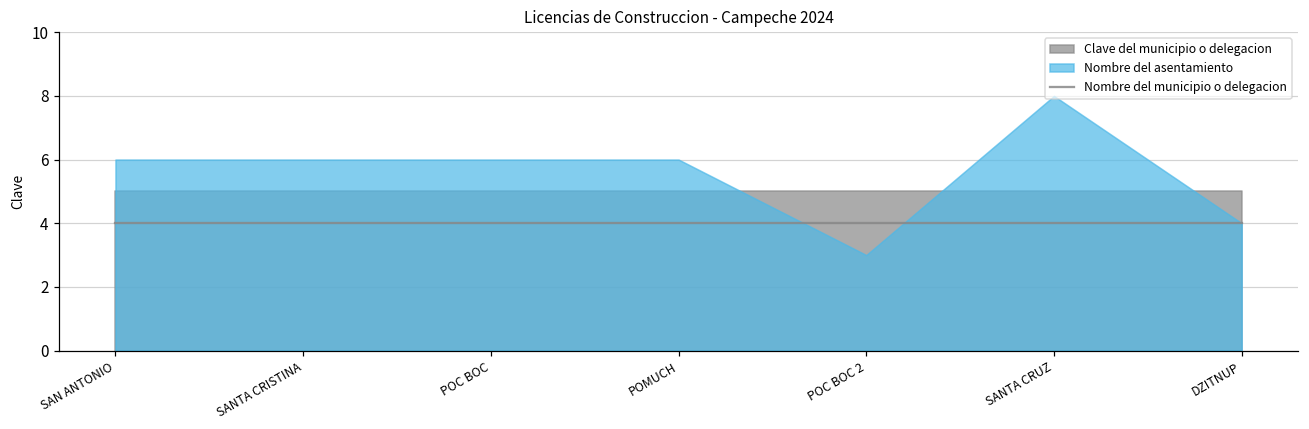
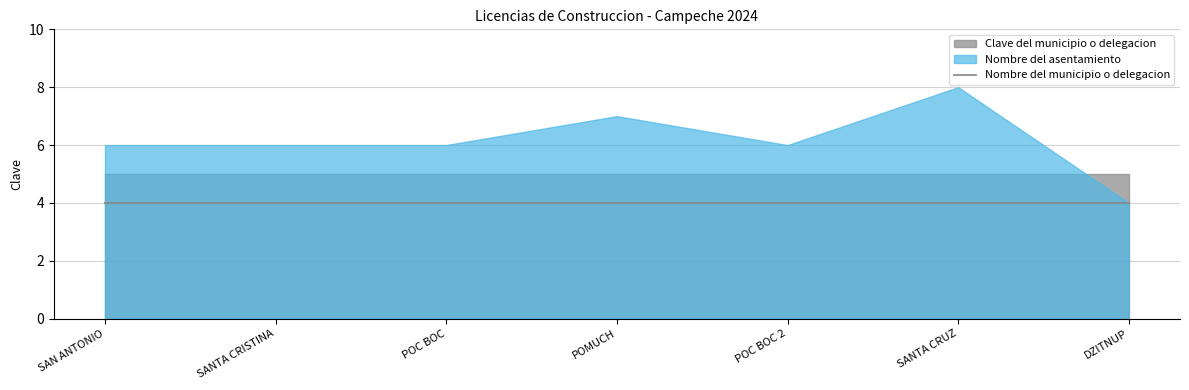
  {
    "Nombre del asentamiento": {
      "SAN ANTONIO": 6,
      "SANTA CRISTINA": 6,
      "POC BOC": 6,
-     "POMUCH": 6,
-     "POC BOC 2": 3,
+     "POMUCH": 7,
+     "POC BOC 2": 6,
      "SANTA CRUZ": 8
    }
  }
